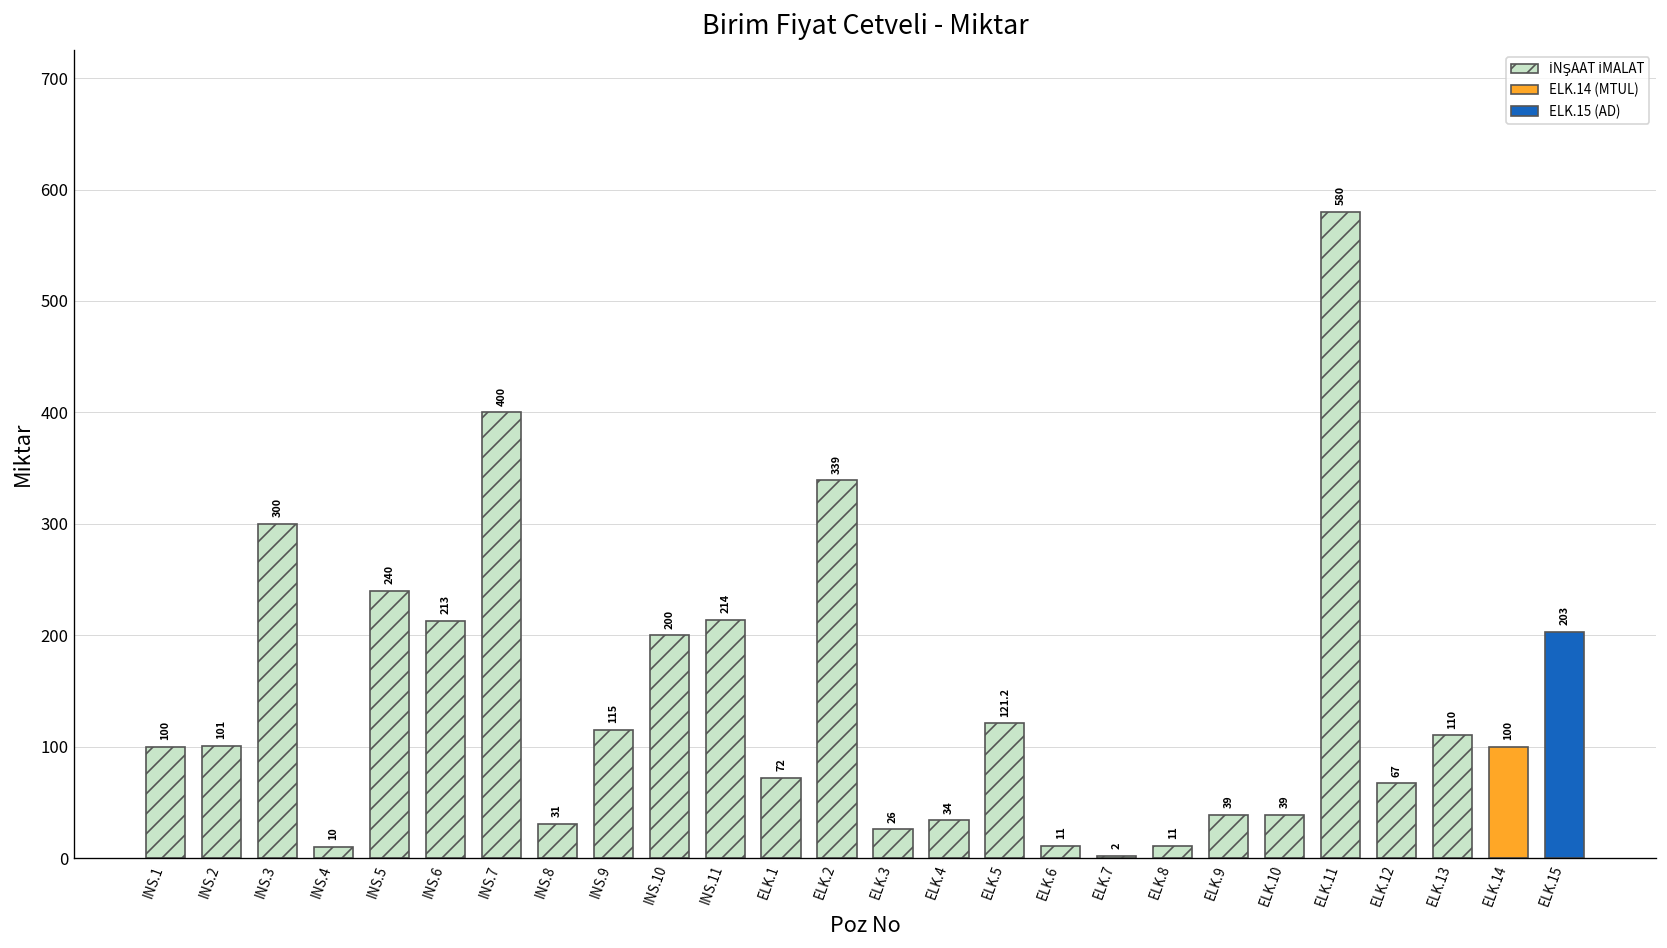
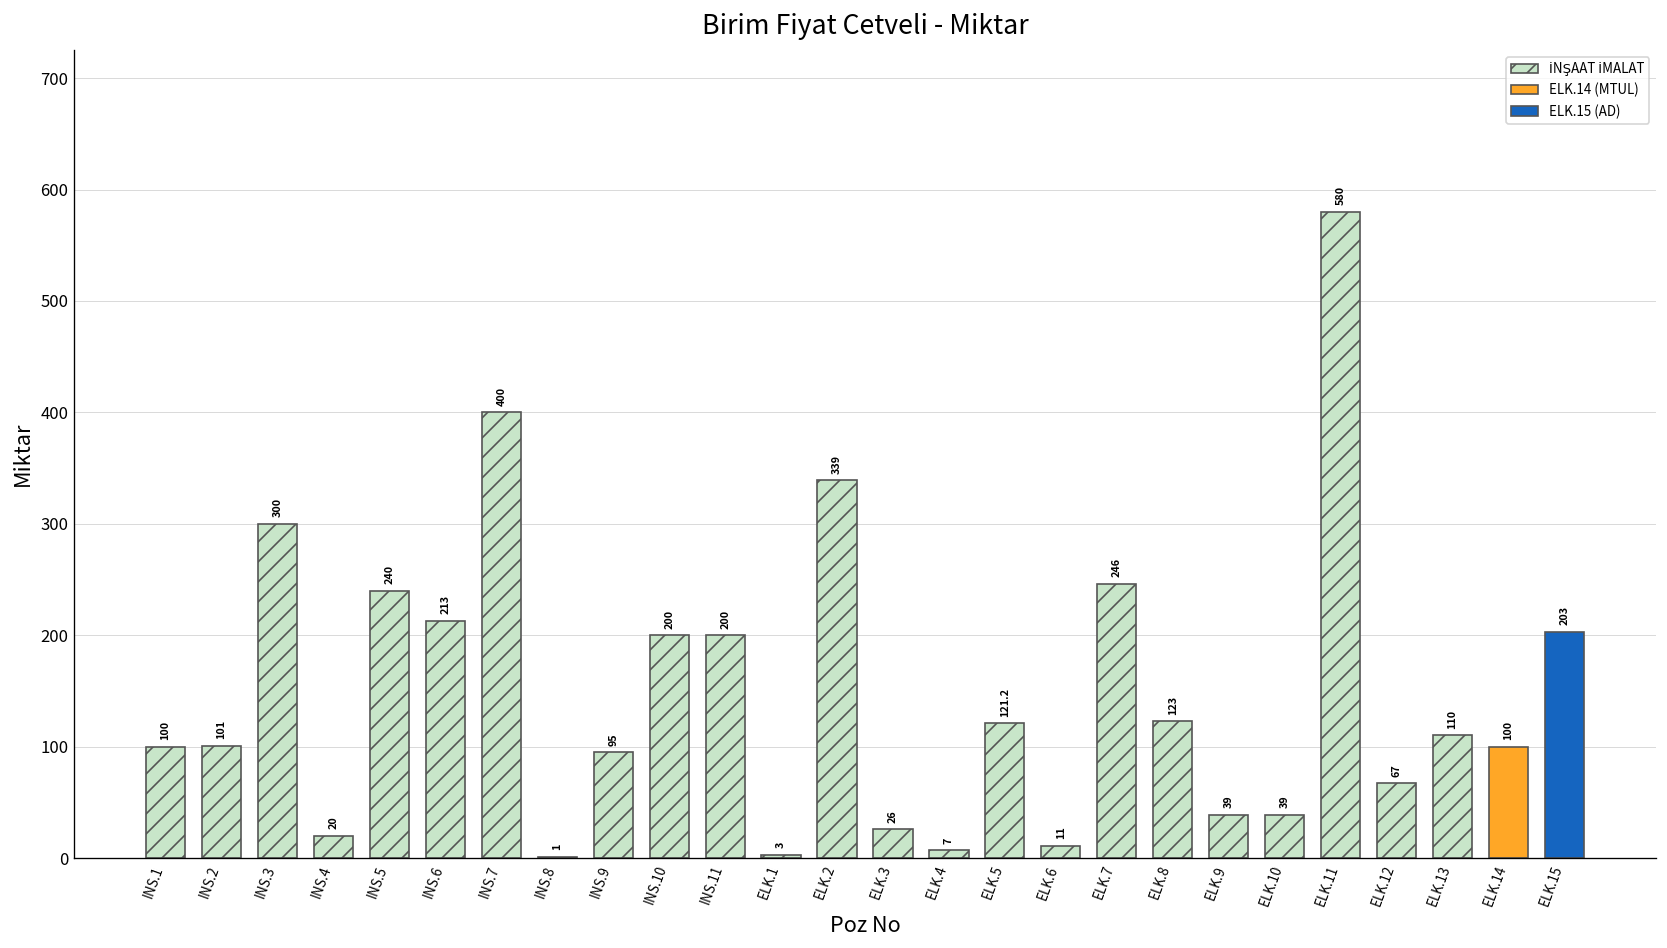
  {
    "INS.1": 100,
    "INS.2": 101,
    "INS.3": 300,
-   "INS.4": 10,
+   "INS.4": 20,
    "INS.5": 240,
    "INS.6": 213,
    "INS.7": 400,
-   "INS.8": 31,
-   "INS.9": 115,
+   "INS.8": 1,
+   "INS.9": 95,
    "INS.10": 200,
-   "INS.11": 214,
-   "ELK.1": 72,
+   "INS.11": 200,
+   "ELK.1": 3,
    "ELK.2": 339,
    "ELK.3": 26,
-   "ELK.4": 34,
+   "ELK.4": 7,
    "ELK.5": 121.2,
    "ELK.6": 11,
-   "ELK.7": 2,
-   "ELK.8": 11,
+   "ELK.7": 246,
+   "ELK.8": 123,
    "ELK.9": 39,
    "ELK.10": 39,
    "ELK.11": 580,
    "ELK.12": 67,
    "ELK.13": 110,
    "ELK.14": 100,
    "ELK.15": 203
  }
